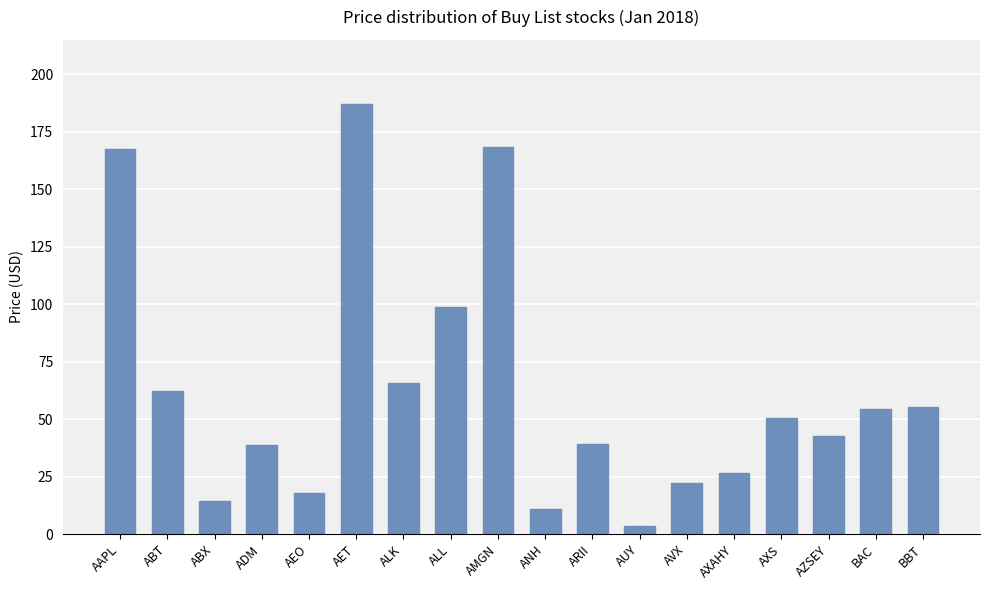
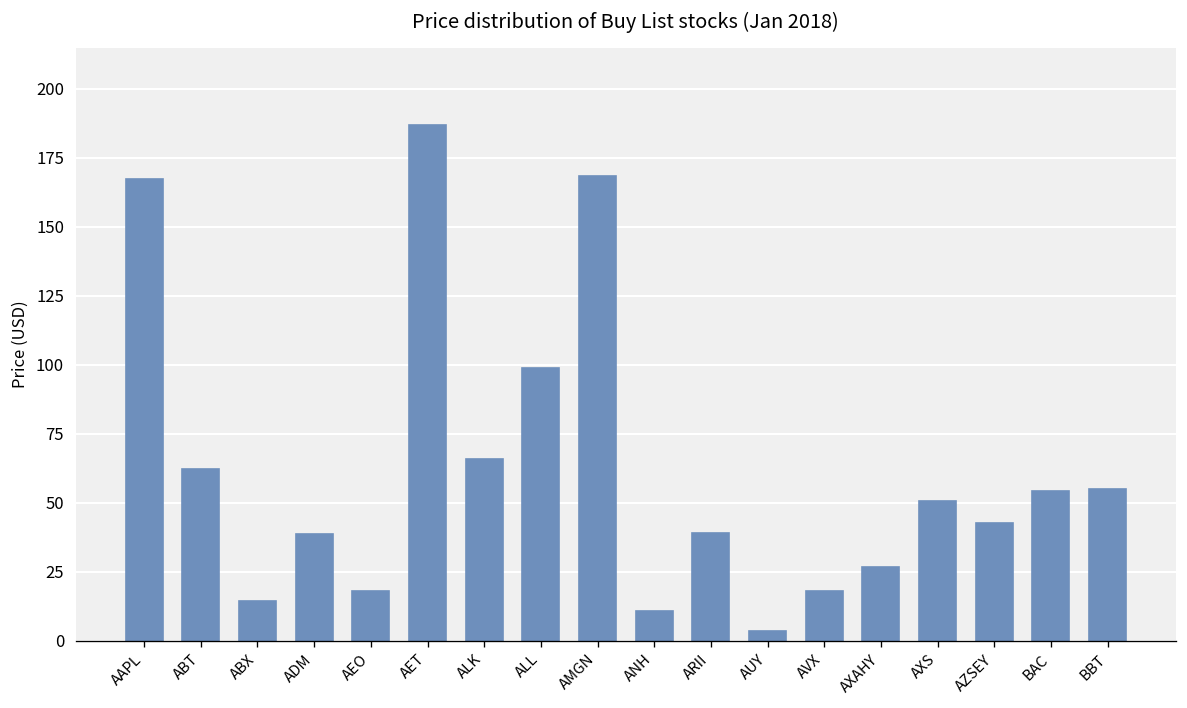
  {
    "AAPL": 167,
    "ABT": 62,
    "ABX": 14,
    "ADM": 39,
    "AEO": 18,
    "AET": 187,
    "ALK": 66,
    "ALL": 99,
    "AMGN": 168,
    "ANH": 11,
    "ARII": 39,
    "AUY": 3,
-   "AVX": 22,
+   "AVX": 18,
    "AXAHY": 27,
    "AXS": 51,
    "AZSEY": 43,
    "BAC": 54,
    "BBT": 55
  }
